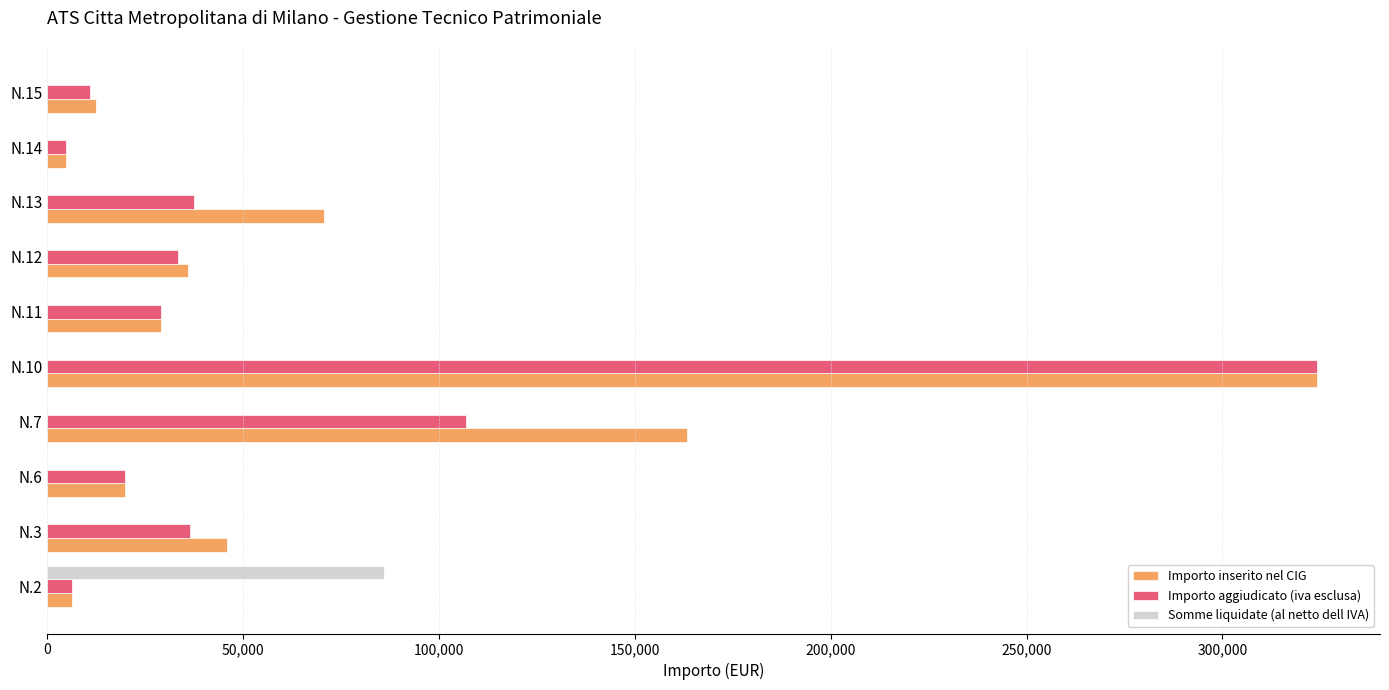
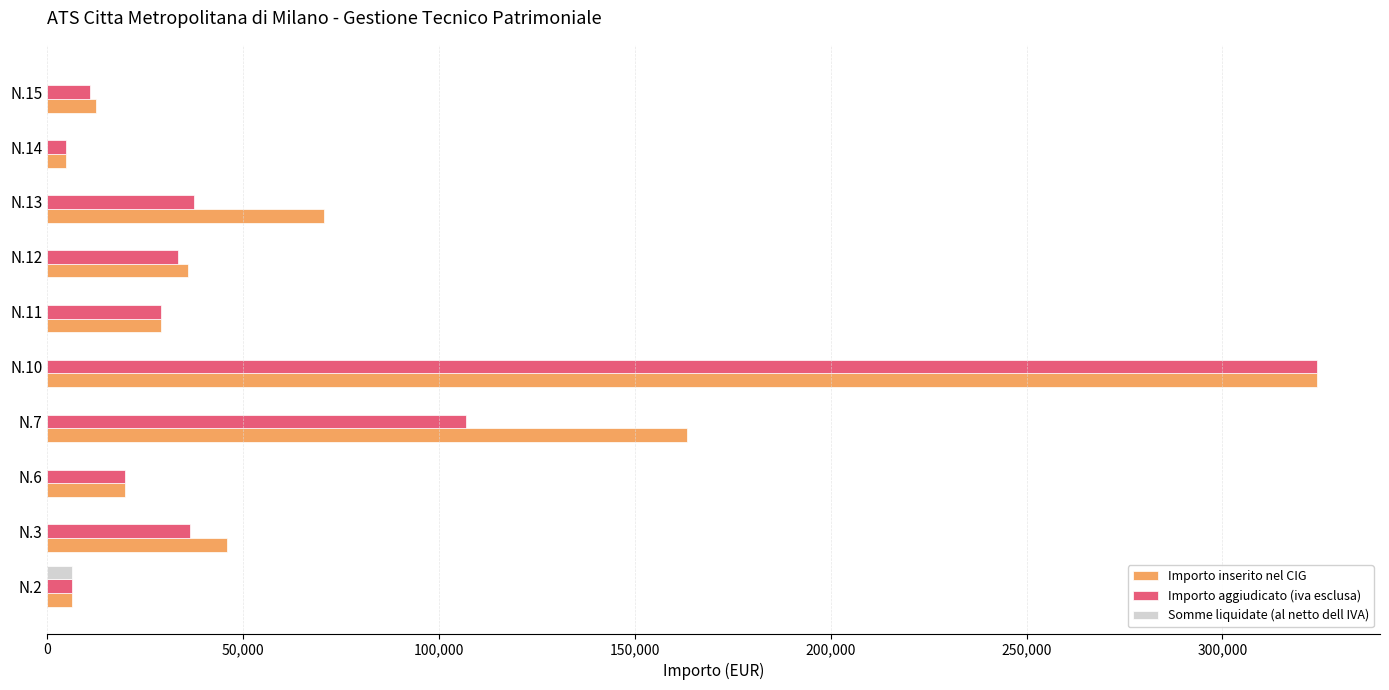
  {
    "Importo inserito nel CIG": {
      "N.15": "13,000",
      "N.14": "5,000",
      "N.13": "71,000",
      "N.12": "36,000",
      "N.11": "29,000",
      "N.10": "324,000",
      "N.7": "163,000",
      "N.6": "20,000",
      "N.3": "46,000",
      "N.2": "6,000"
    },
    "Importo aggiudicato (iva esclusa)": {
      "N.15": "11,000",
      "N.14": "5,000",
      "N.13": "38,000",
      "N.12": "33,000",
      "N.11": "29,000",
      "N.10": "324,000",
      "N.7": "107,000",
      "N.6": "20,000",
      "N.3": "37,000",
      "N.2": "6,000"
    },
    "Somme liquidate (al netto dell IVA)": {
      "N.15": "0",
      "N.14": "0",
      "N.13": "0",
      "N.12": "0",
      "N.11": "0",
      "N.10": "0",
      "N.7": "0",
      "N.6": "0",
      "N.3": "0",
-     "N.2": "86,000"
+     "N.2": "6,000"
    }
  }
